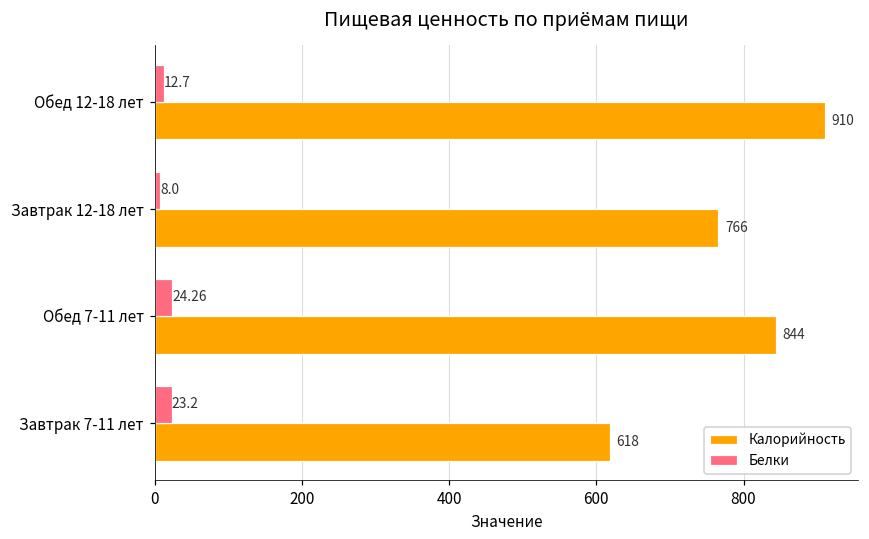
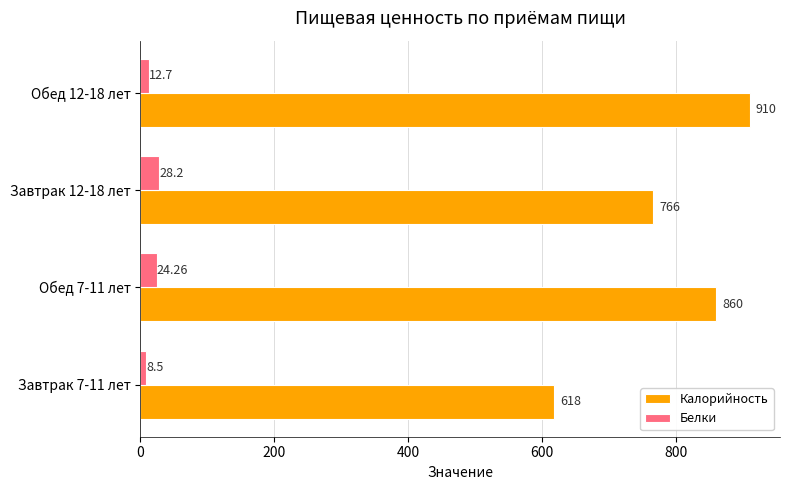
  {
    "Калорийность": {
      "Обед 12-18 лет": 910,
      "Завтрак 12-18 лет": 766,
-     "Обед 7-11 лет": 844,
+     "Обед 7-11 лет": 860,
      "Завтрак 7-11 лет": 618
    },
    "Белки": {
      "Обед 12-18 лет": 12.7,
-     "Завтрак 12-18 лет": 8.0,
+     "Завтрак 12-18 лет": 28.2,
      "Обед 7-11 лет": 24.26,
-     "Завтрак 7-11 лет": 23.2
+     "Завтрак 7-11 лет": 8.5
    }
  }
